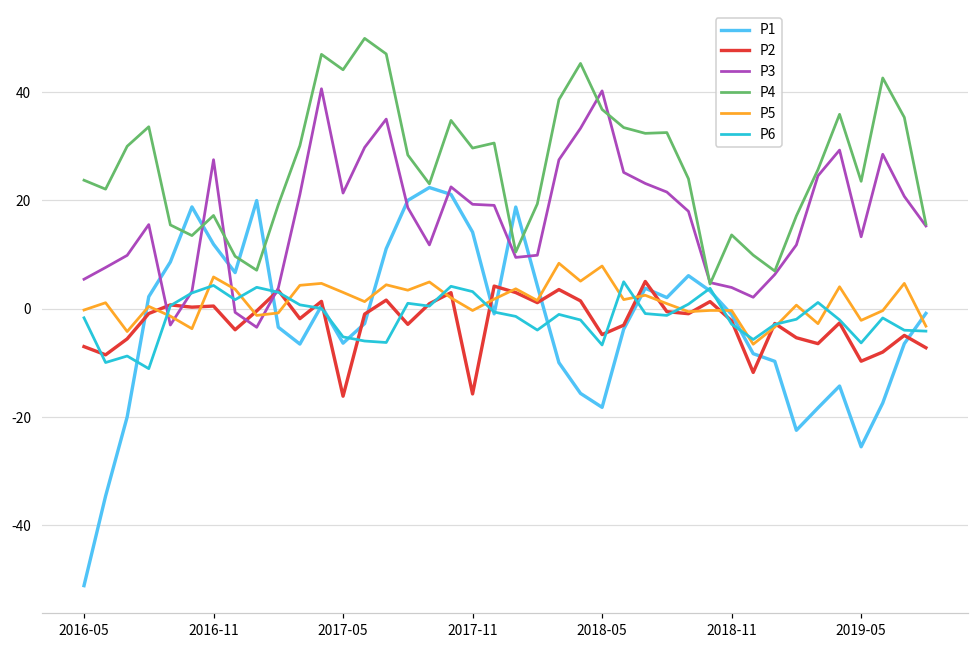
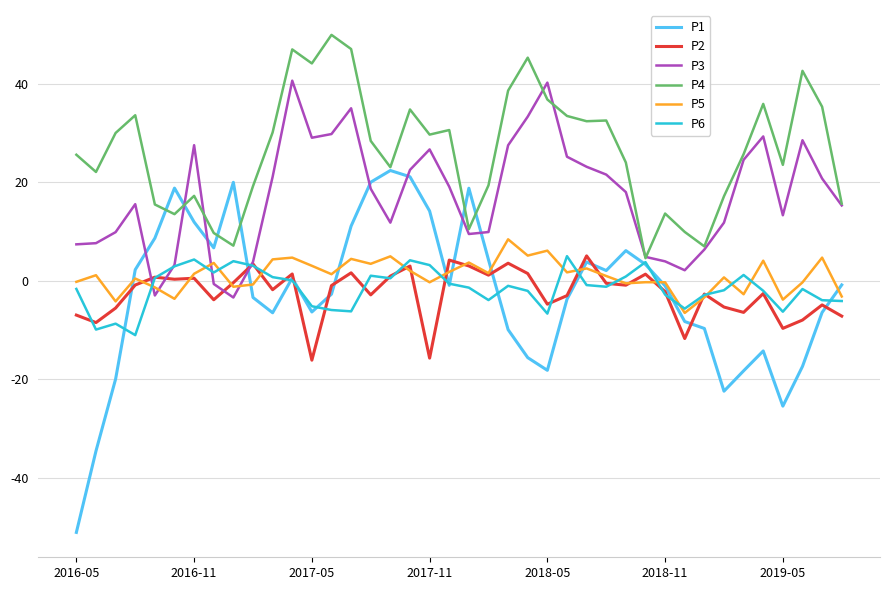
  {
    "P2": {
      "2016-05": -7,
      "2016-11": 0,
      "2017-05": -16,
      "2017-11": -16,
      "2018-05": -5,
      "2018-11": -2,
      "2019-05": -10
    },
    "P3": {
-     "2016-05": 5,
+     "2016-05": 7,
      "2016-11": 28,
-     "2017-05": 21,
-     "2017-11": 19,
+     "2017-05": 29,
+     "2017-11": 27,
      "2018-05": 40,
      "2018-11": 4,
      "2019-05": 13
    },
    "P4": {
-     "2016-05": 24,
+     "2016-05": 26,
      "2016-11": 17,
      "2017-05": 44,
      "2017-11": 30,
      "2018-05": 37,
      "2018-11": 14,
      "2019-05": 24
    },
    "P5": {
      "2016-05": 0,
-     "2016-11": 6,
+     "2016-11": 1,
      "2017-05": 3,
      "2017-11": 0,
-     "2018-05": 8,
+     "2018-05": 6,
      "2018-11": 0,
-     "2019-05": -2
+     "2019-05": -4
    }
  }
